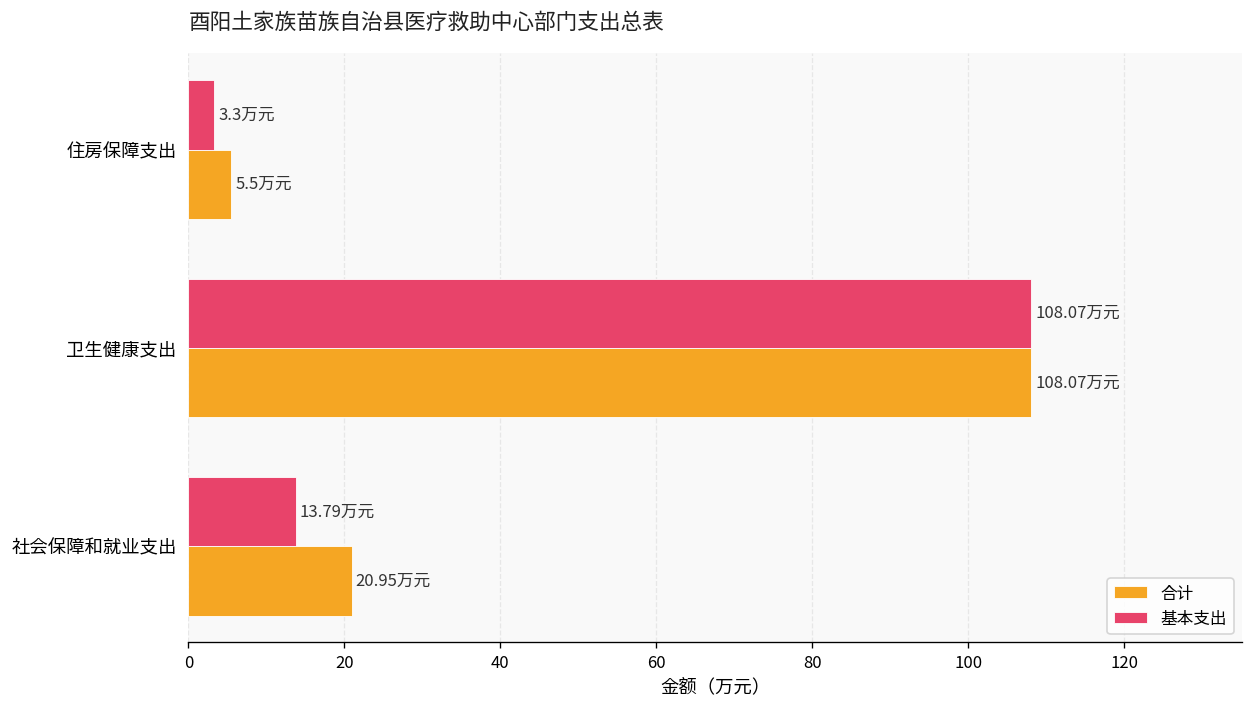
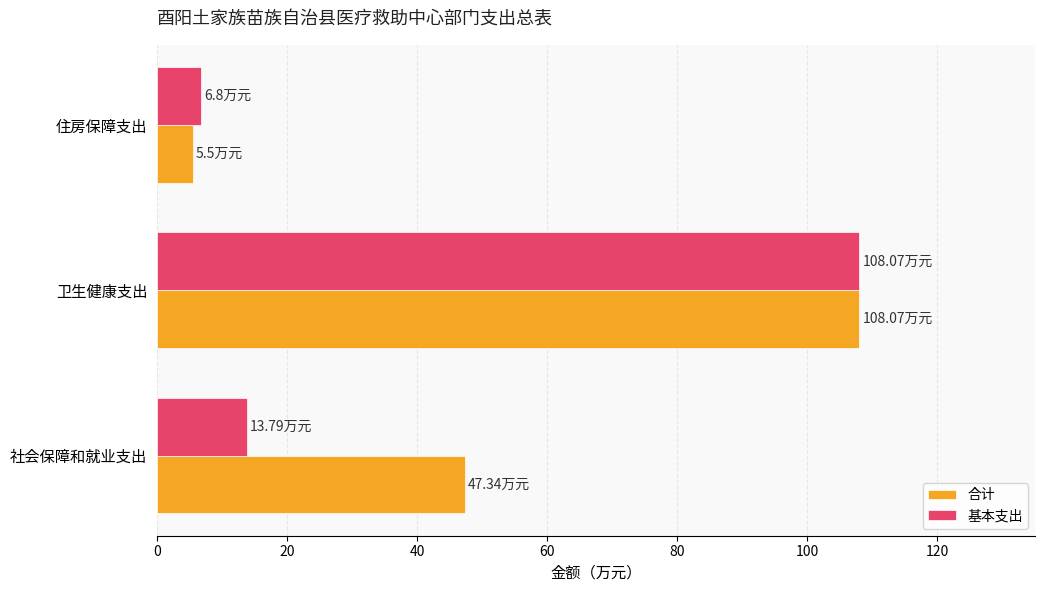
  {
    "合计": {
      "住房保障支出": 5.5,
      "卫生健康支出": 108.07,
-     "社会保障和就业支出": 20.95
+     "社会保障和就业支出": 47.34
    },
    "基本支出": {
-     "住房保障支出": 3.3,
+     "住房保障支出": 6.8,
      "卫生健康支出": 108.07,
      "社会保障和就业支出": 13.79
    }
  }
